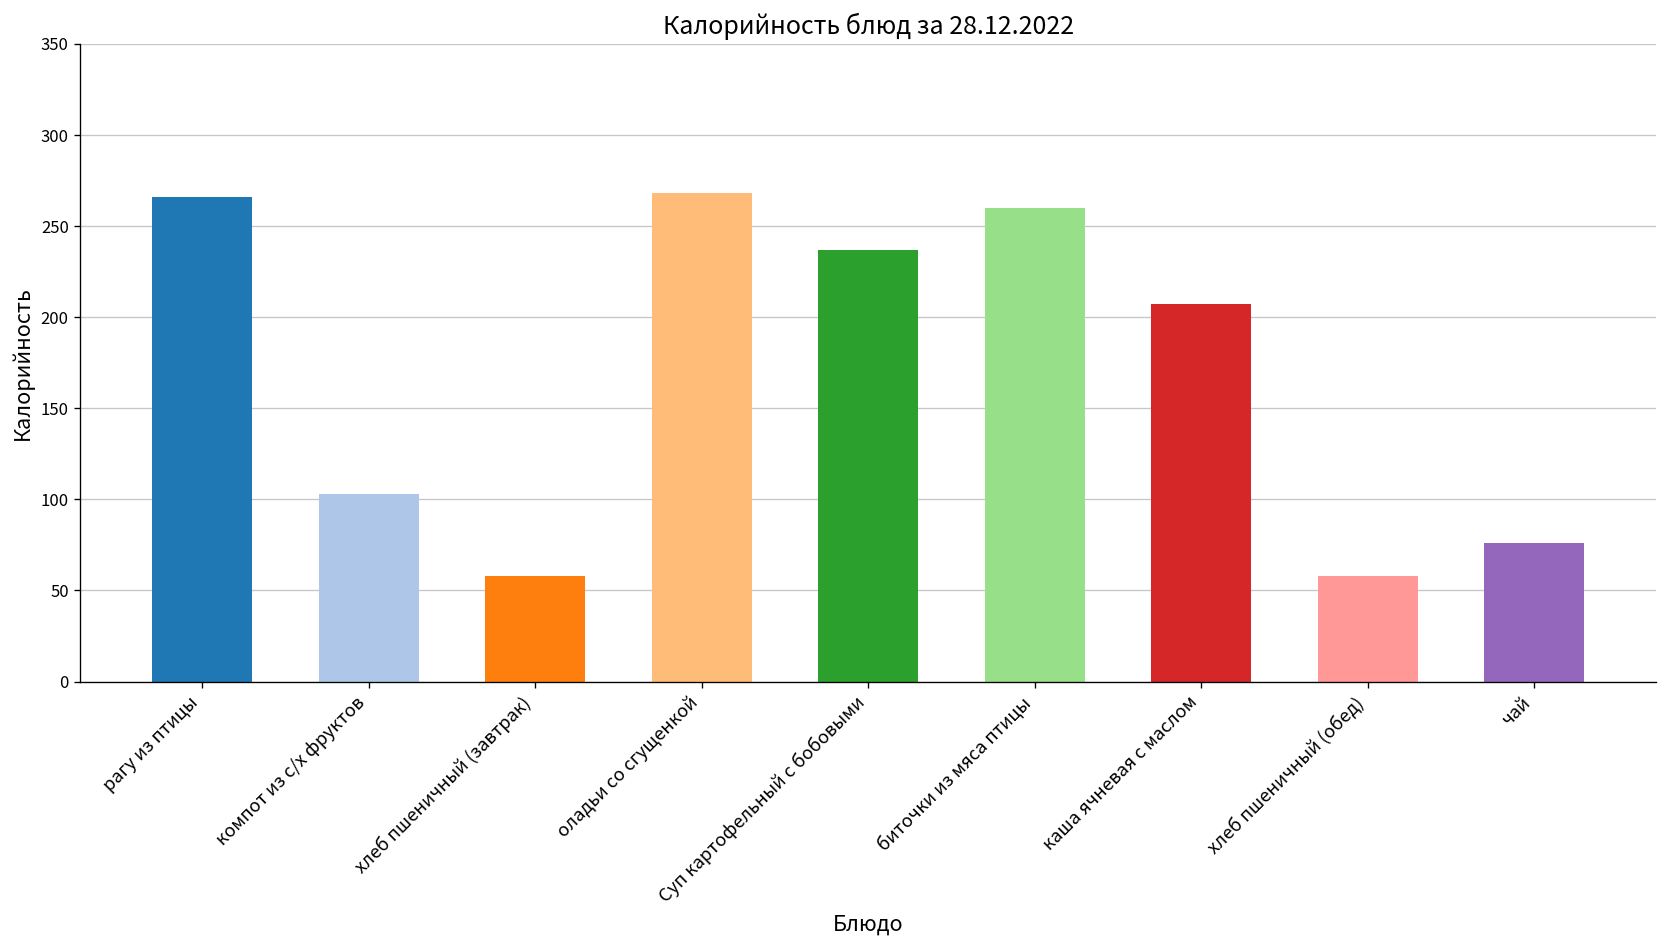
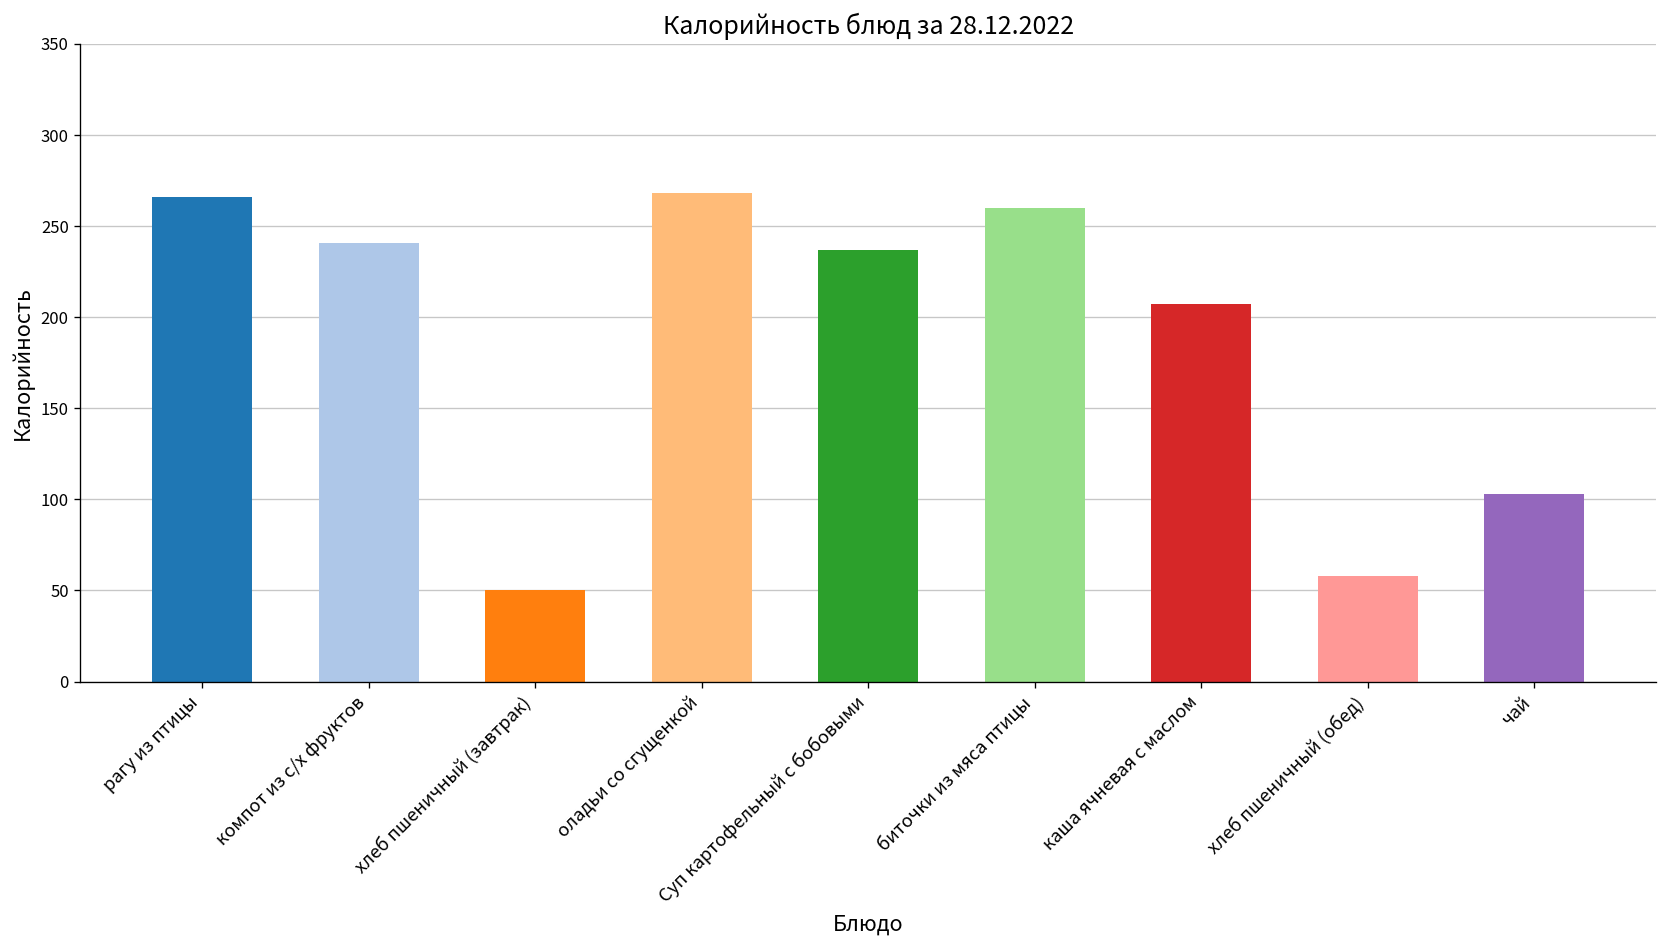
  {
    "рагу из птицы": 266,
-   "компот из с/х фруктов": 103,
-   "хлеб пшеничный (завтрак)": 58,
+   "компот из с/х фруктов": 241,
+   "хлеб пшеничный (завтрак)": 50,
    "оладьи со сгущенкой": 268,
    "Суп картофельный с бобовыми": 237,
    "биточки из мяса птицы": 260,
    "каша ячневая с маслом": 207,
    "хлеб пшеничный (обед)": 58,
-   "чай": 76
+   "чай": 103
  }
